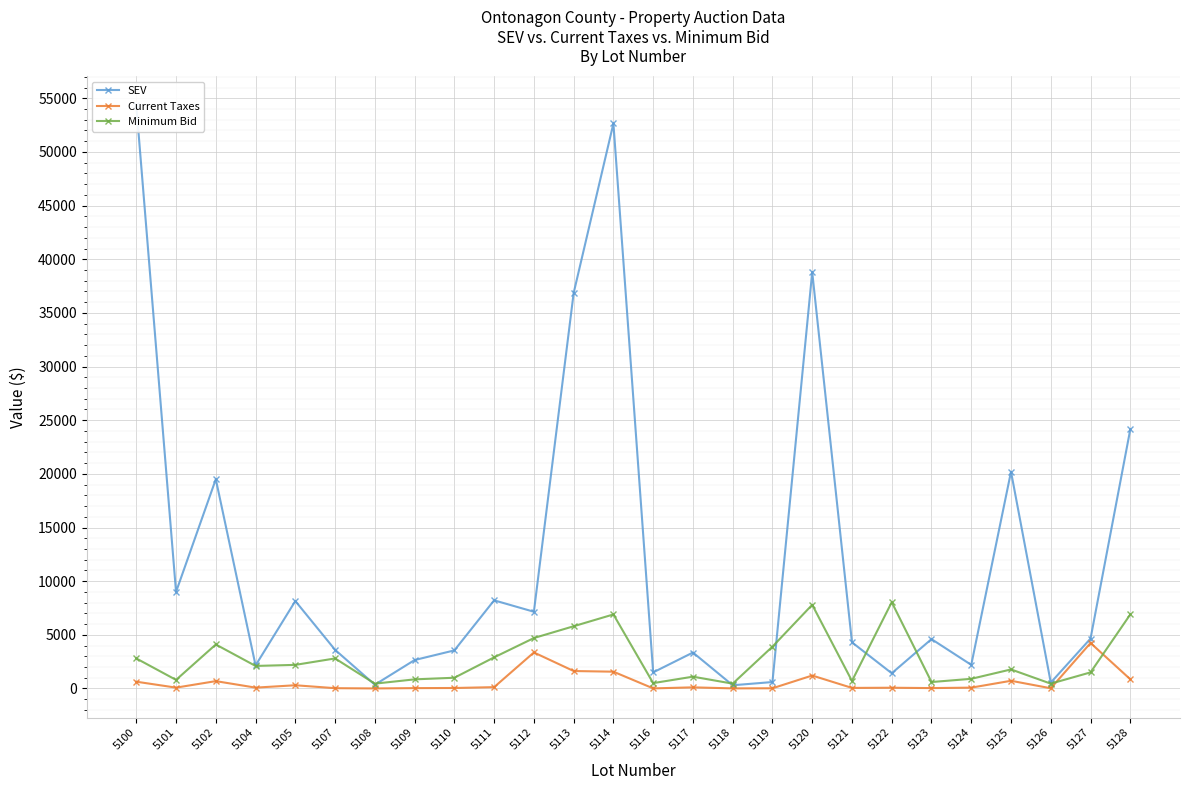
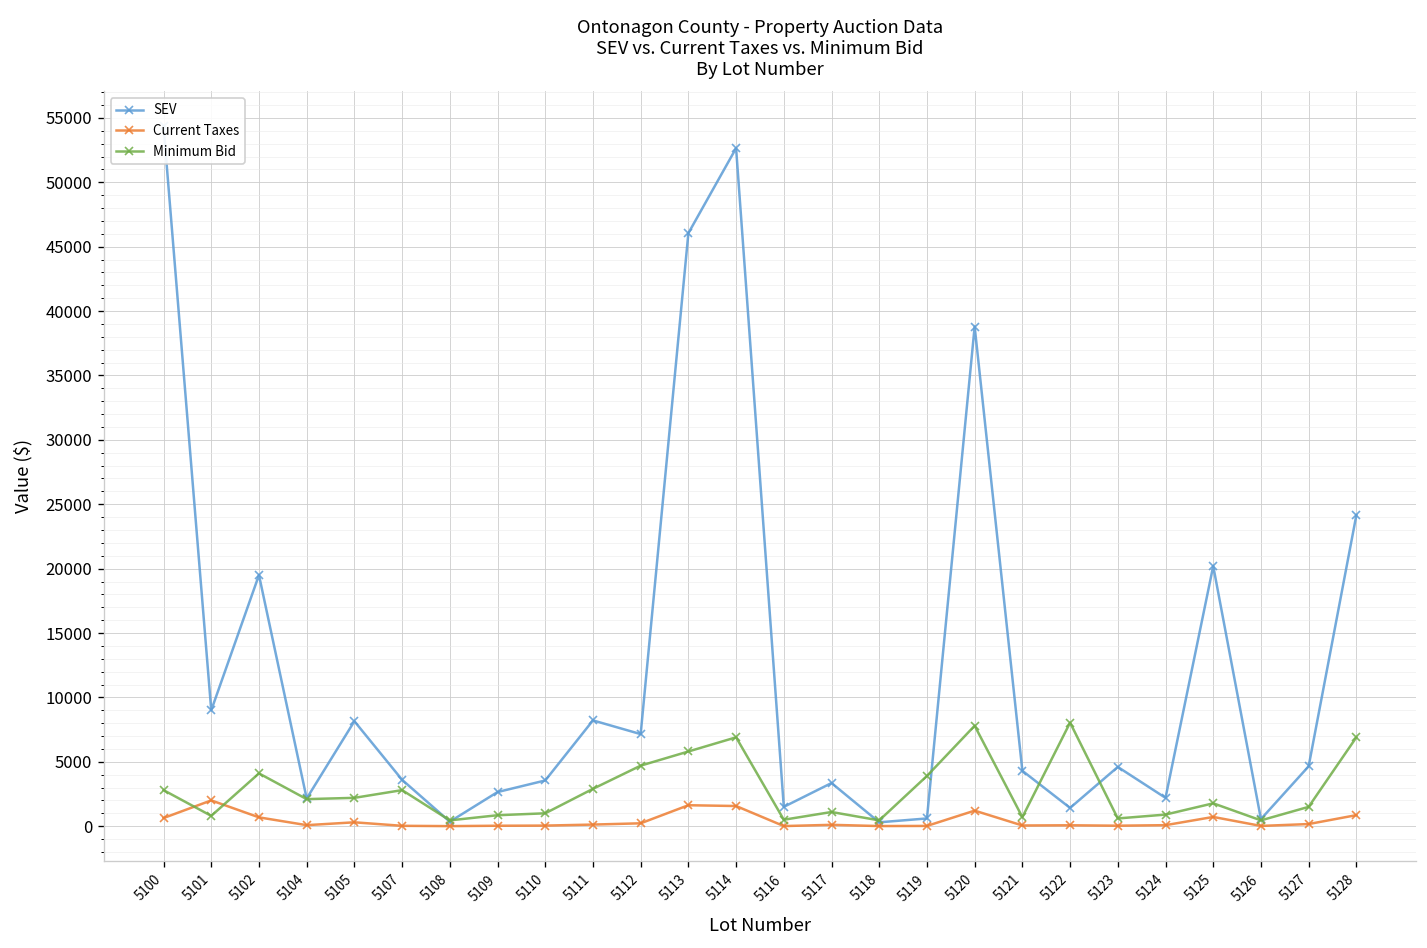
  {
    "SEV": {
      "5101": 9000,
      "5102": 19500,
      "5105": 8200,
      "5107": 3600,
      "5109": 2700,
      "5110": 3600,
      "5111": 8200,
      "5112": 7200,
-     "5113": 36800,
+     "5113": 46100,
      "5114": 52700,
      "5116": 1500,
      "5117": 3400,
      "5119": 600,
      "5120": 38800,
      "5121": 4300,
      "5122": 1400,
      "5123": 4600,
      "5124": 2200,
      "5125": 20200,
      "5127": 4700,
      "5128": 24200
    },
    "Current Taxes": {
      "5100": 600,
-     "5101": 100,
+     "5101": 2000,
      "5102": 700,
      "5104": 100,
      "5105": 300,
      "5107": 0,
      "5108": 0,
      "5109": 0,
      "5110": 0,
      "5111": 100,
-     "5112": 3400,
+     "5112": 200,
      "5113": 1600,
      "5114": 1600,
      "5116": 0,
      "5117": 100,
      "5118": 0,
      "5119": 0,
      "5120": 1200,
      "5121": 100,
      "5122": 100,
      "5123": 0,
      "5124": 100,
      "5125": 700,
      "5126": 0,
-     "5127": 4200,
+     "5127": 200,
      "5128": 900
    },
    "Minimum Bid": {
      "5100": 2800,
      "5101": 800,
      "5102": 4100,
      "5105": 2200,
      "5107": 2800,
      "5109": 900,
      "5110": 1000,
      "5111": 2900,
      "5112": 4700,
      "5113": 5800,
      "5114": 6900,
      "5116": 500,
      "5117": 1100,
      "5119": 3900,
      "5120": 7800,
      "5121": 700,
      "5122": 8000,
      "5123": 600,
      "5124": 900,
      "5125": 1800,
      "5127": 1500,
      "5128": 6900
    }
  }
